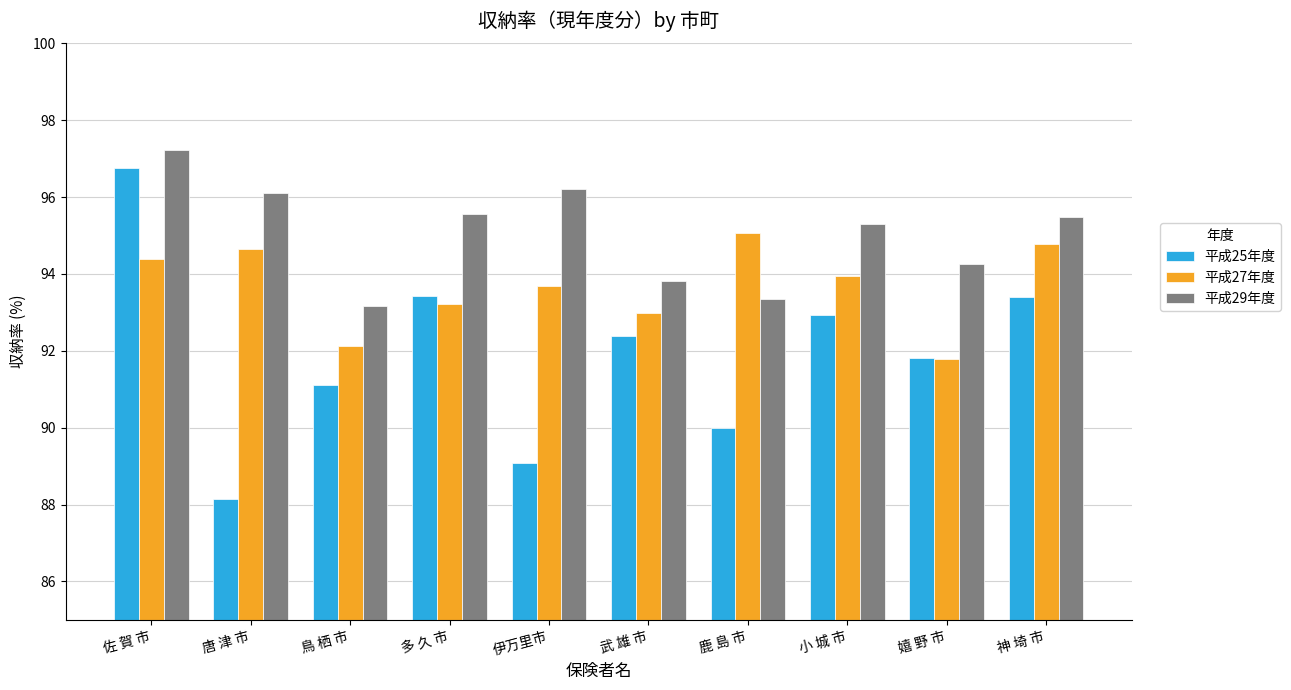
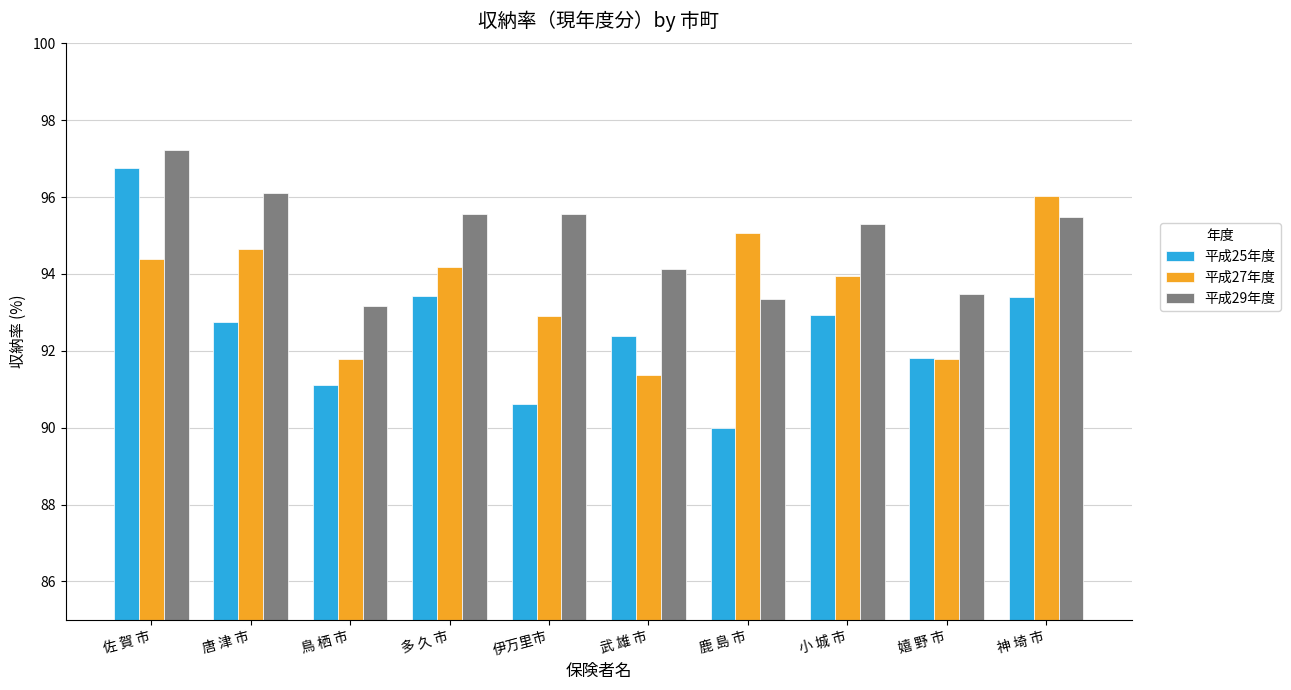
  {
    "平成25年度": {
      "佐 賀 市": 96.8,
-     "唐 津 市": 88.2,
+     "唐 津 市": 92.7,
      "鳥 栖 市": 91.1,
      "多 久 市": 93.4,
-     "伊万里市": 89.1,
+     "伊万里市": 90.6,
      "武 雄 市": 92.4,
      "鹿 島 市": 90.0,
      "小 城 市": 92.9,
      "嬉 野 市": 91.8,
      "神 埼 市": 93.4
    },
    "平成27年度": {
      "佐 賀 市": 94.4,
      "唐 津 市": 94.7,
-     "鳥 栖 市": 92.1,
-     "多 久 市": 93.2,
-     "伊万里市": 93.7,
-     "武 雄 市": 93.0,
+     "鳥 栖 市": 91.8,
+     "多 久 市": 94.2,
+     "伊万里市": 92.9,
+     "武 雄 市": 91.4,
      "鹿 島 市": 95.1,
      "小 城 市": 93.9,
      "嬉 野 市": 91.8,
-     "神 埼 市": 94.8
+     "神 埼 市": 96.0
    },
    "平成29年度": {
      "佐 賀 市": 97.2,
      "唐 津 市": 96.1,
      "鳥 栖 市": 93.2,
      "多 久 市": 95.6,
-     "伊万里市": 96.2,
-     "武 雄 市": 93.8,
+     "伊万里市": 95.6,
+     "武 雄 市": 94.1,
      "鹿 島 市": 93.4,
      "小 城 市": 95.3,
-     "嬉 野 市": 94.3,
+     "嬉 野 市": 93.5,
      "神 埼 市": 95.5
    }
  }
